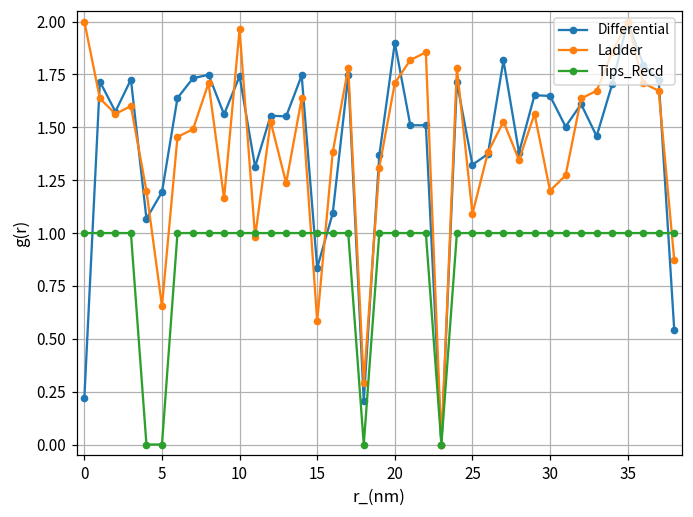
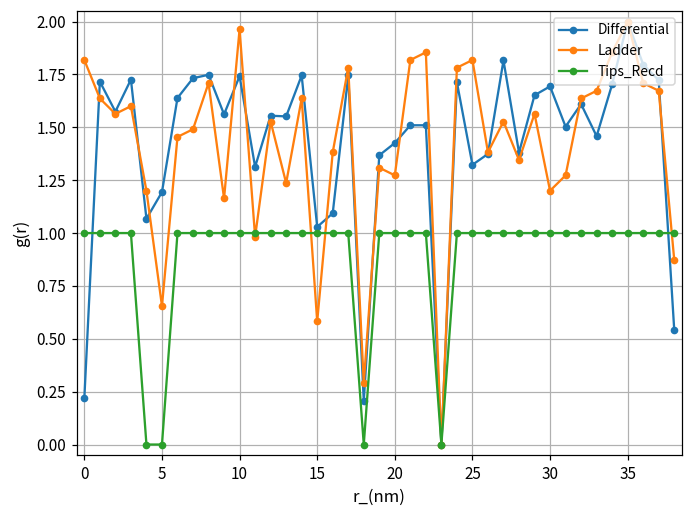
  {
    "Differential": {
      "0": 0.22,
      "5": 1.19,
      "10": 1.74,
-     "15": 0.84,
-     "20": 1.90,
+     "15": 1.03,
+     "20": 1.43,
      "25": 1.32,
-     "30": 1.65
+     "30": 1.69
    },
    "Ladder": {
-     "0": 2.00,
+     "0": 1.82,
      "5": 0.65,
      "10": 1.96,
      "15": 0.58,
-     "20": 1.71,
-     "25": 1.09,
+     "20": 1.27,
+     "25": 1.82,
      "30": 1.20
    },
    "Tips_Recd": {
      "0": 1.00,
      "5": 0.00,
      "10": 1.00,
      "15": 1.00,
      "20": 1.00,
      "25": 1.00,
      "30": 1.00,
      "35": 1.00
    }
  }
